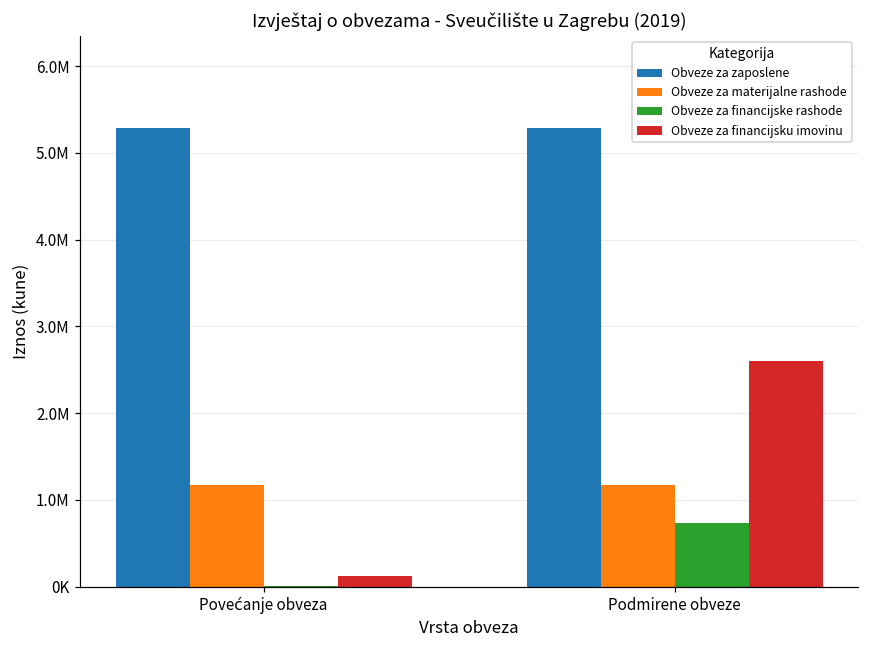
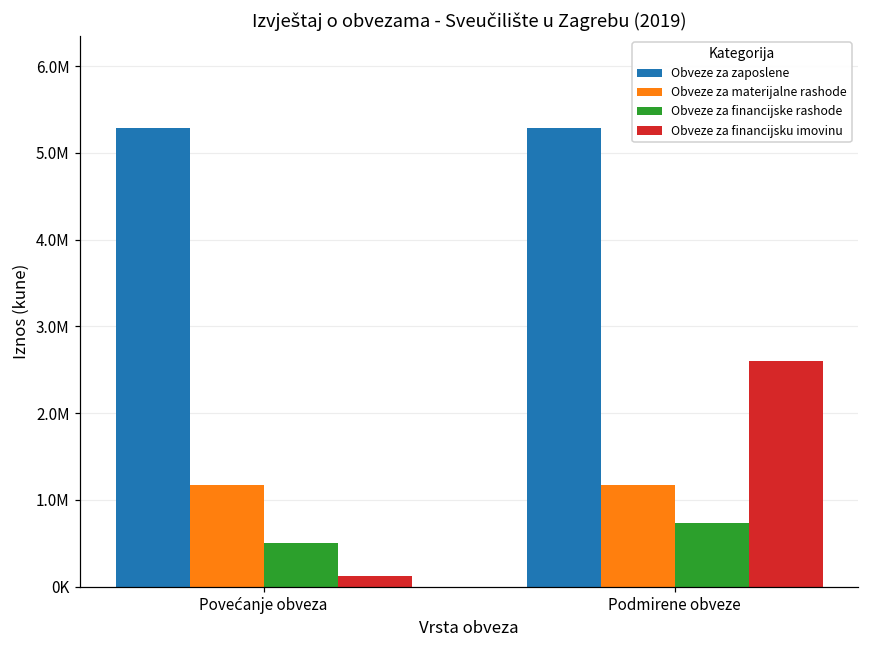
  {
    "Obveze za zaposlene": {
      "Povećanje obveza": 5300000,
      "Podmirene obveze": 5300000
    },
    "Obveze za materijalne rashode": {
      "Povećanje obveza": 1200000,
      "Podmirene obveze": 1200000
    },
    "Obveze za financijske rashode": {
-     "Povećanje obveza": 0,
+     "Povećanje obveza": 500000,
      "Podmirene obveze": 700000
    },
    "Obveze za financijsku imovinu": {
      "Povećanje obveza": 100000,
      "Podmirene obveze": 2600000
    }
  }
